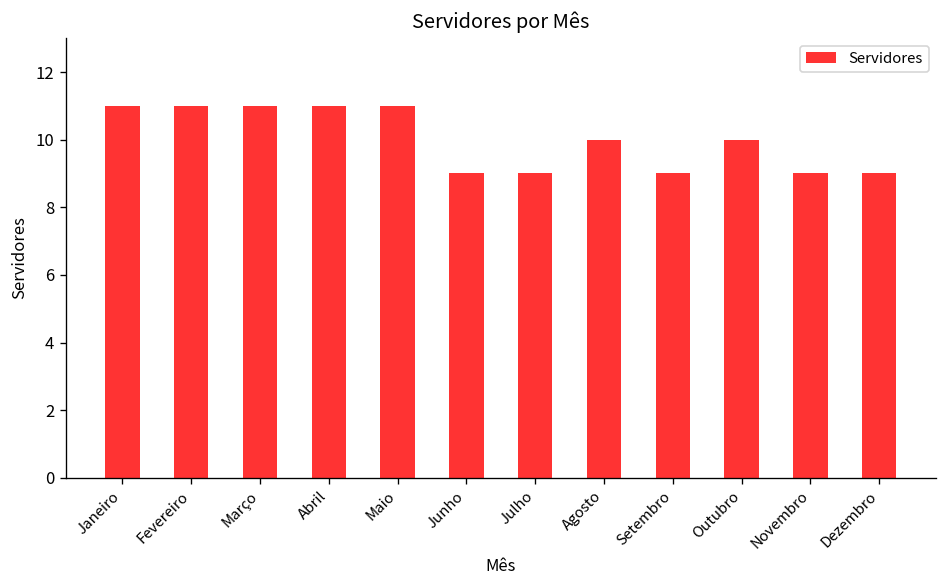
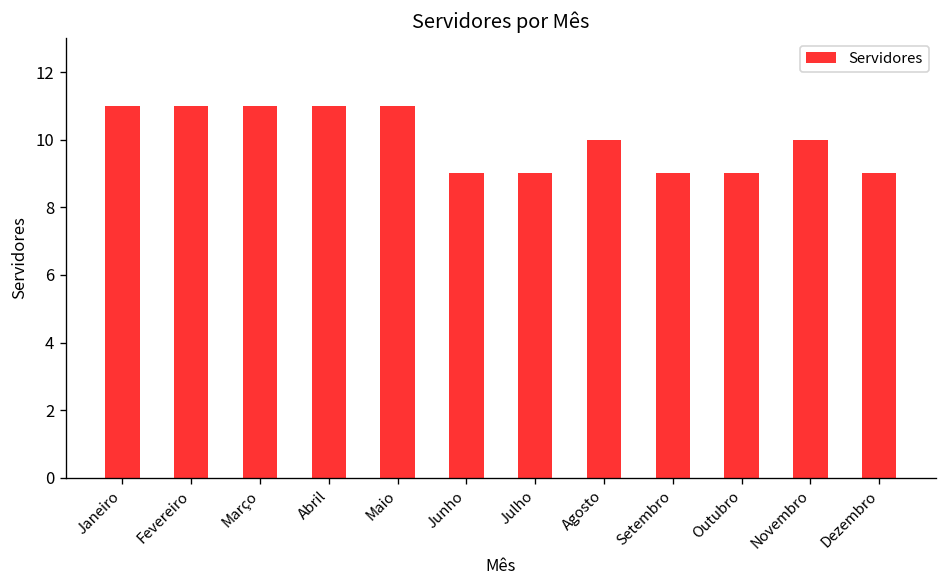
  {
    "Janeiro": 11,
    "Fevereiro": 11,
    "Março": 11,
    "Abril": 11,
    "Maio": 11,
    "Junho": 9,
    "Julho": 9,
    "Agosto": 10,
    "Setembro": 9,
-   "Outubro": 10,
-   "Novembro": 9,
+   "Outubro": 9,
+   "Novembro": 10,
    "Dezembro": 9
  }
